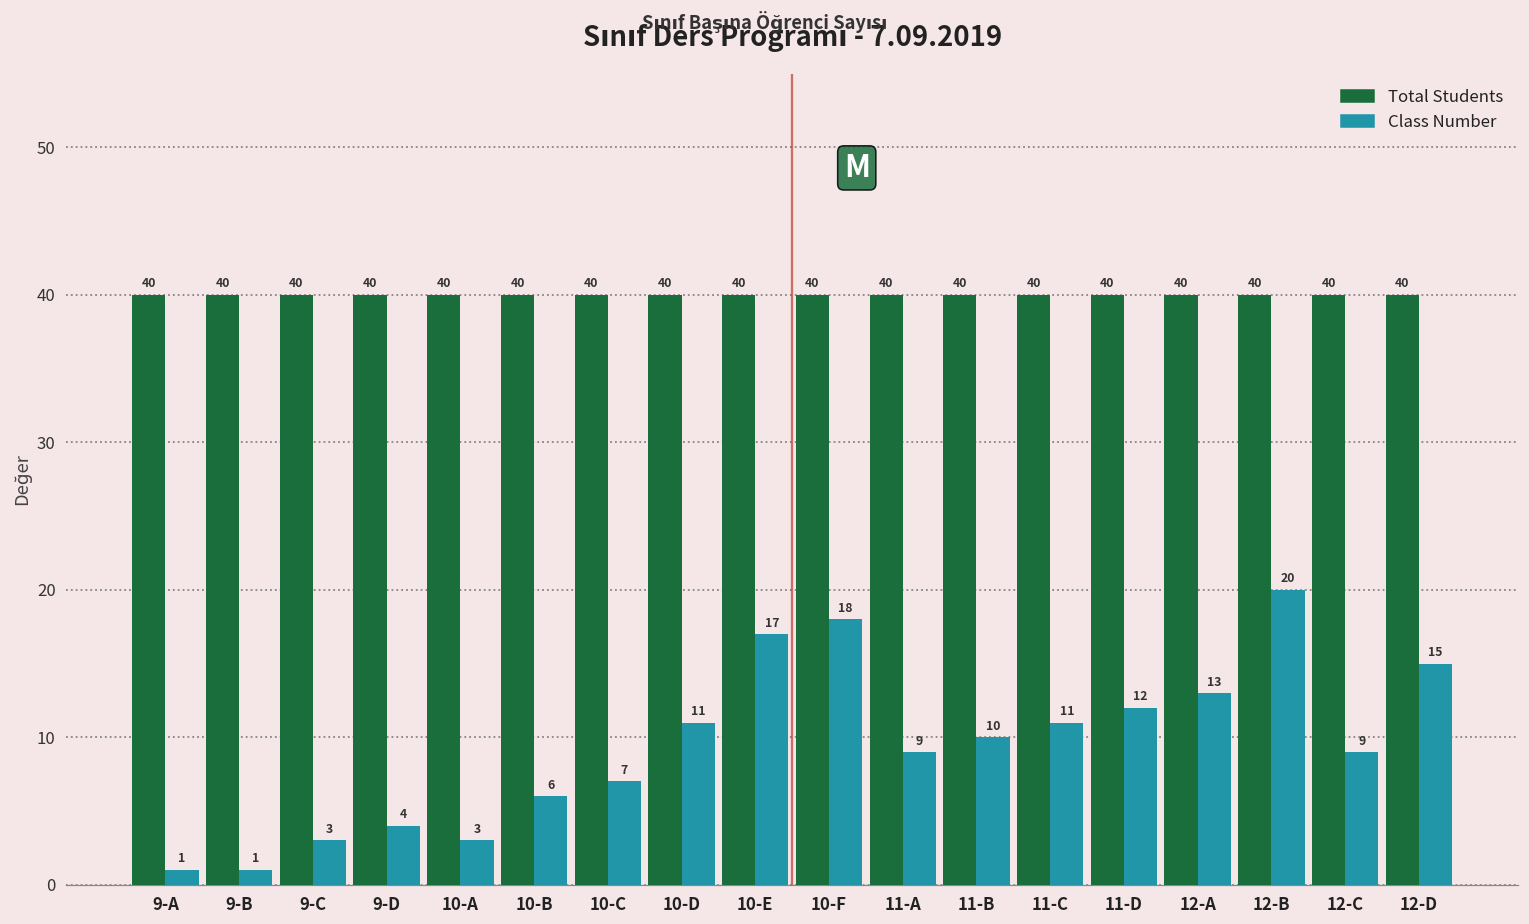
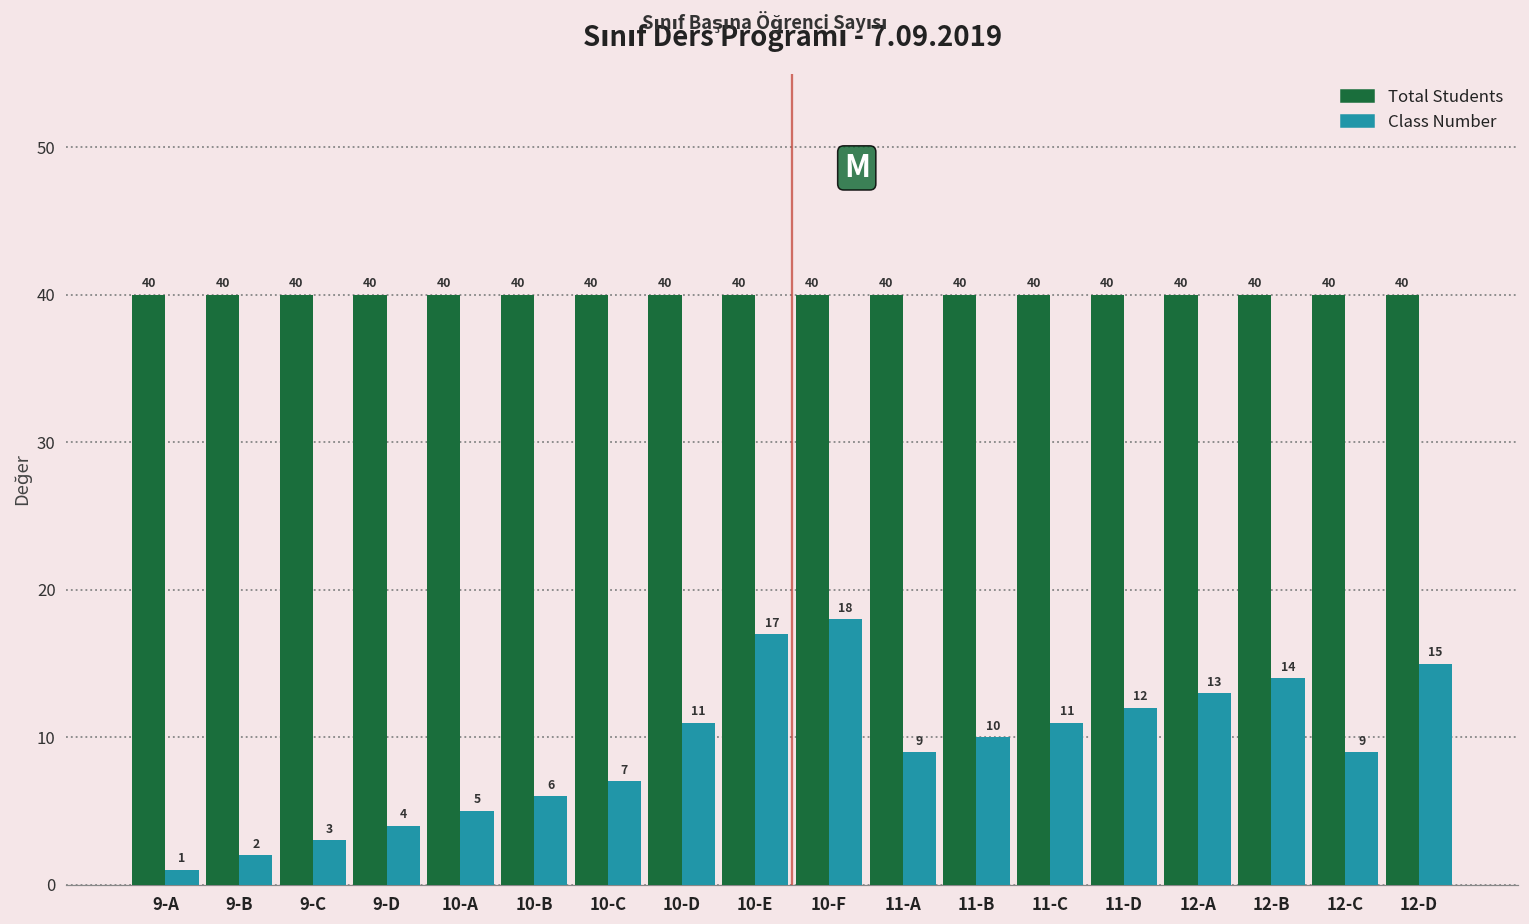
  {
    "Total Students": {
      "9-A": 40,
      "9-B": 40,
      "9-C": 40,
      "9-D": 40,
      "10-A": 40,
      "10-B": 40,
      "10-C": 40,
      "10-D": 40,
      "10-E": 40,
      "10-F": 40,
      "11-A": 40,
      "11-B": 40,
      "11-C": 40,
      "11-D": 40,
      "12-A": 40,
      "12-B": 40,
      "12-C": 40,
      "12-D": 40
    },
    "Class Number": {
      "9-A": 1,
-     "9-B": 1,
+     "9-B": 2,
      "9-C": 3,
      "9-D": 4,
-     "10-A": 3,
+     "10-A": 5,
      "10-B": 6,
      "10-C": 7,
      "10-D": 11,
      "10-E": 17,
      "10-F": 18,
      "11-A": 9,
      "11-B": 10,
      "11-C": 11,
      "11-D": 12,
      "12-A": 13,
-     "12-B": 20,
+     "12-B": 14,
      "12-C": 9,
      "12-D": 15
    }
  }
